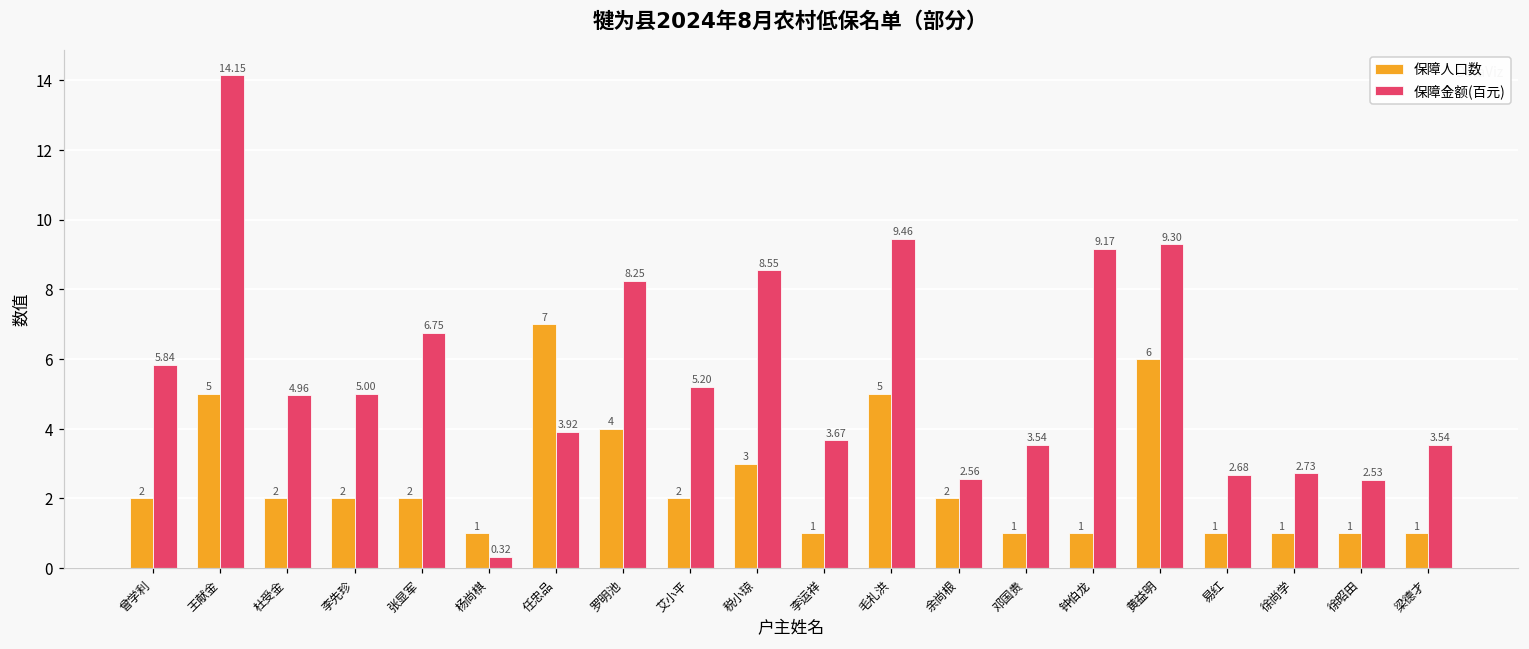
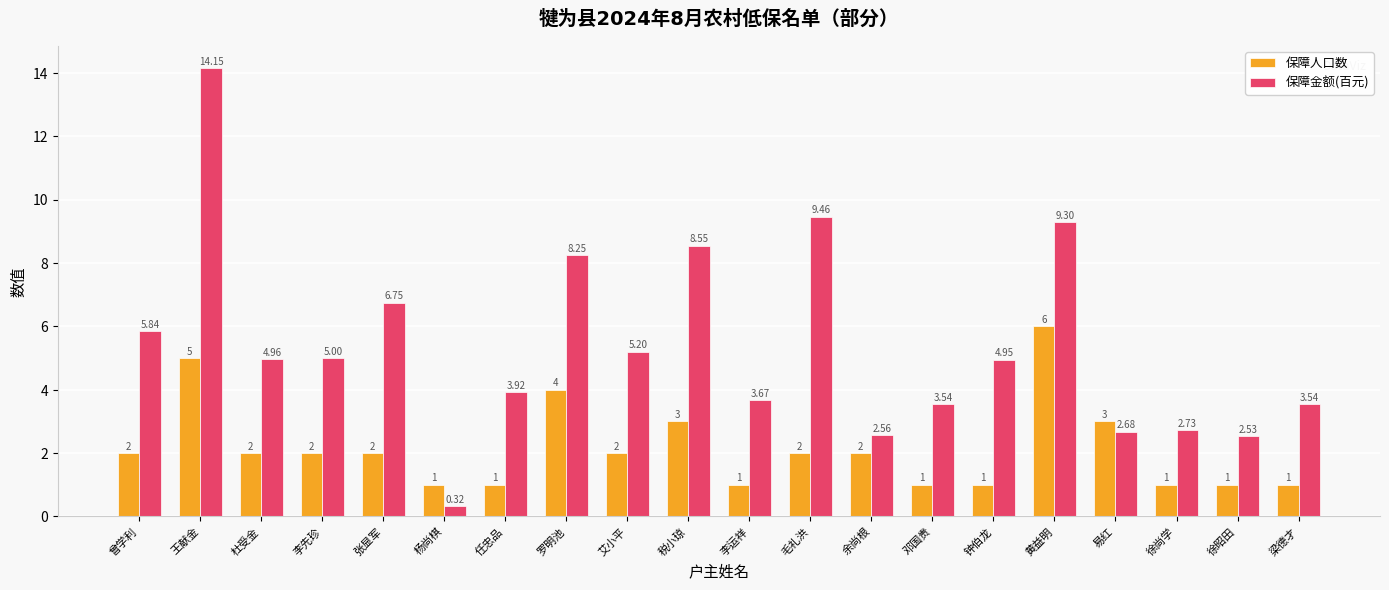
  {
    "保障人口数": {
      "曾学利": 2,
      "王献金": 5,
      "杜受金": 2,
      "李先珍": 2,
      "张显军": 2,
      "杨尚棋": 1,
-     "任忠品": 7,
+     "任忠品": 1,
      "罗明池": 4,
      "艾小平": 2,
      "税小琼": 3,
      "李运祥": 1,
-     "毛礼洪": 5,
+     "毛礼洪": 2,
      "余尚根": 2,
      "邓国贵": 1,
      "钟伯龙": 1,
      "黄益明": 6,
-     "易红": 1,
+     "易红": 3,
      "徐尚学": 1,
      "徐昭田": 1,
      "梁德才": 1
    },
    "保障金额(百元)": {
      "曾学利": 5.84,
      "王献金": 14.15,
      "杜受金": 4.96,
      "李先珍": 5.00,
      "张显军": 6.75,
      "杨尚棋": 0.32,
      "任忠品": 3.92,
      "罗明池": 8.25,
      "艾小平": 5.20,
      "税小琼": 8.55,
      "李运祥": 3.67,
      "毛礼洪": 9.46,
      "余尚根": 2.56,
      "邓国贵": 3.54,
-     "钟伯龙": 9.17,
+     "钟伯龙": 4.95,
      "黄益明": 9.30,
      "易红": 2.68,
      "徐尚学": 2.73,
      "徐昭田": 2.53,
      "梁德才": 3.54
    }
  }
